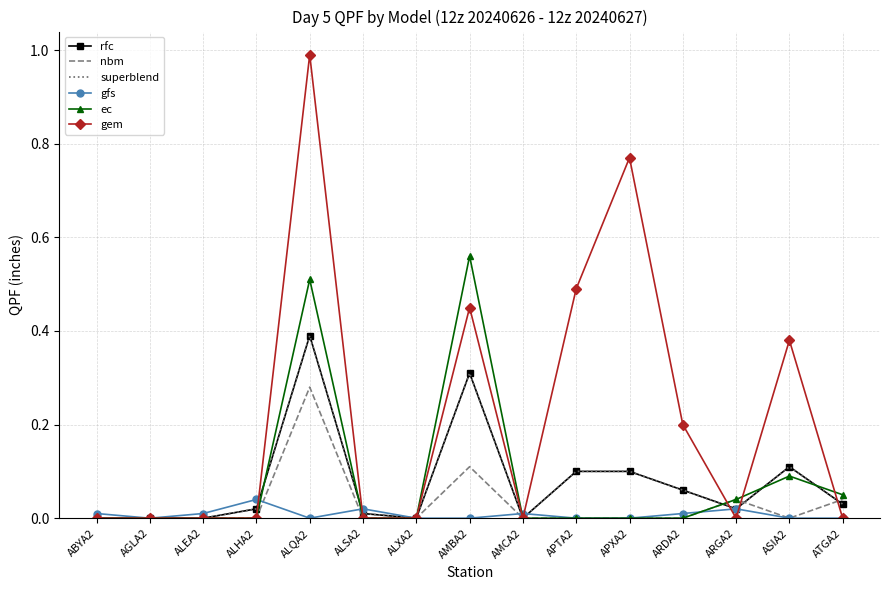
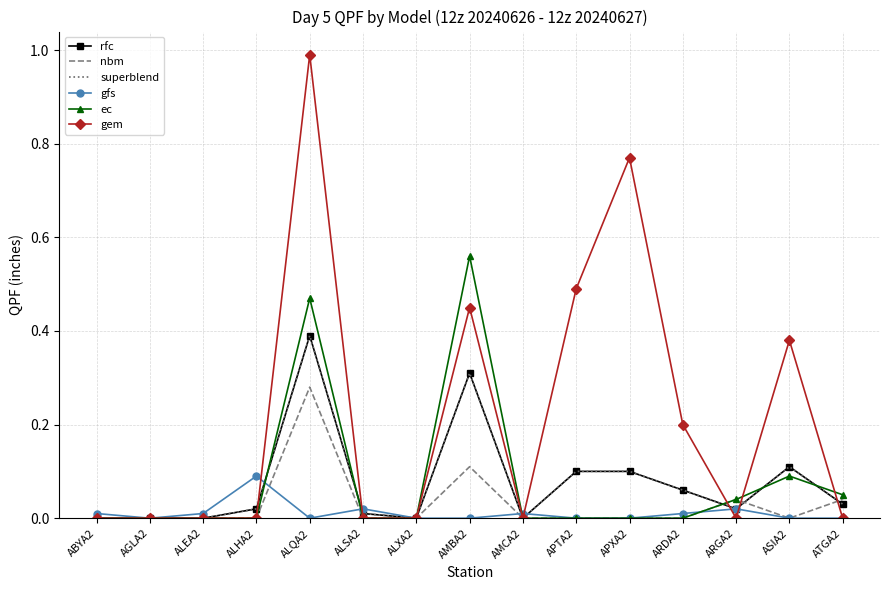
  {
    "gfs": {
      "ABYA2": 0.01,
      "ALEA2": 0.01,
-     "ALHA2": 0.04,
+     "ALHA2": 0.09,
      "ALQA2": 0.00,
      "ALSA2": 0.02,
      "AMBA2": 0.00,
      "AMCA2": 0.01,
      "ARDA2": 0.01
    },
    "ec": {
-     "ALQA2": 0.51,
+     "ALQA2": 0.47,
      "AMBA2": 0.56,
      "ASIA2": 0.09,
      "ATGA2": 0.05
    },
    "gem": {
      "ALQA2": 0.99,
      "AMBA2": 0.45,
      "APTA2": 0.49,
      "APXA2": 0.77,
      "ARDA2": 0.20,
      "ARGA2": 0.00,
      "ASIA2": 0.38
    }
  }
